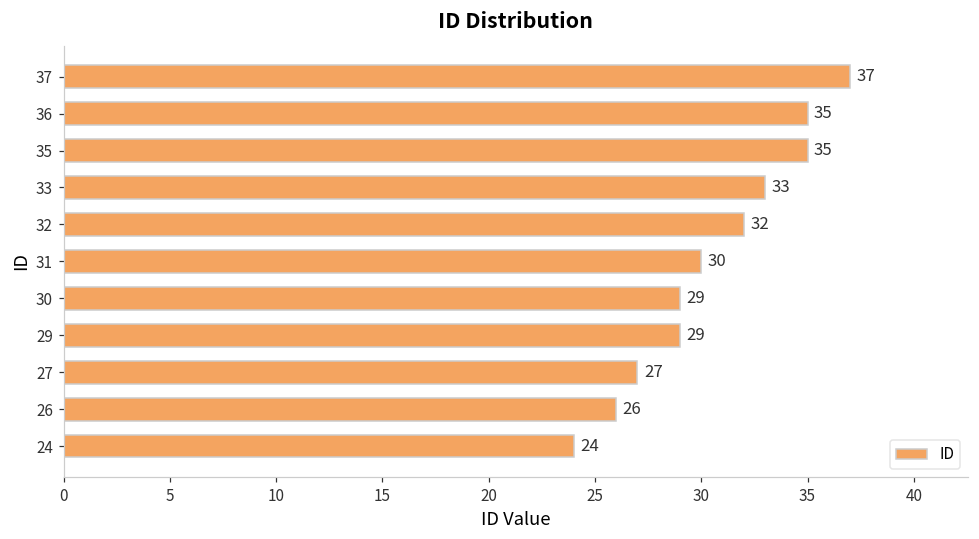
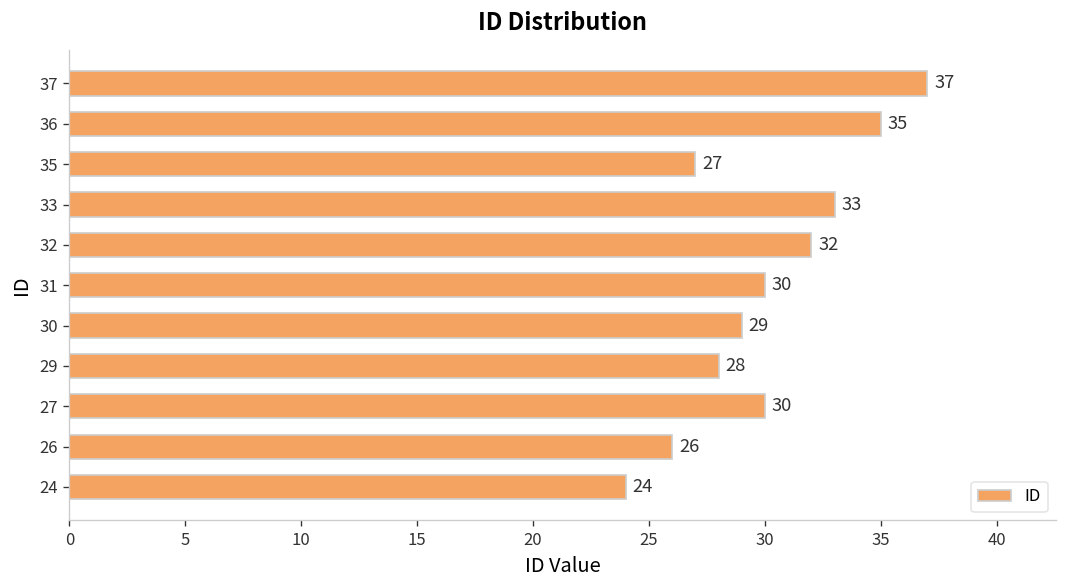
  {
    "37": 37,
    "36": 35,
-   "35": 35,
+   "35": 27,
    "33": 33,
    "32": 32,
    "31": 30,
    "30": 29,
-   "29": 29,
-   "27": 27,
+   "29": 28,
+   "27": 30,
    "26": 26,
    "24": 24
  }
